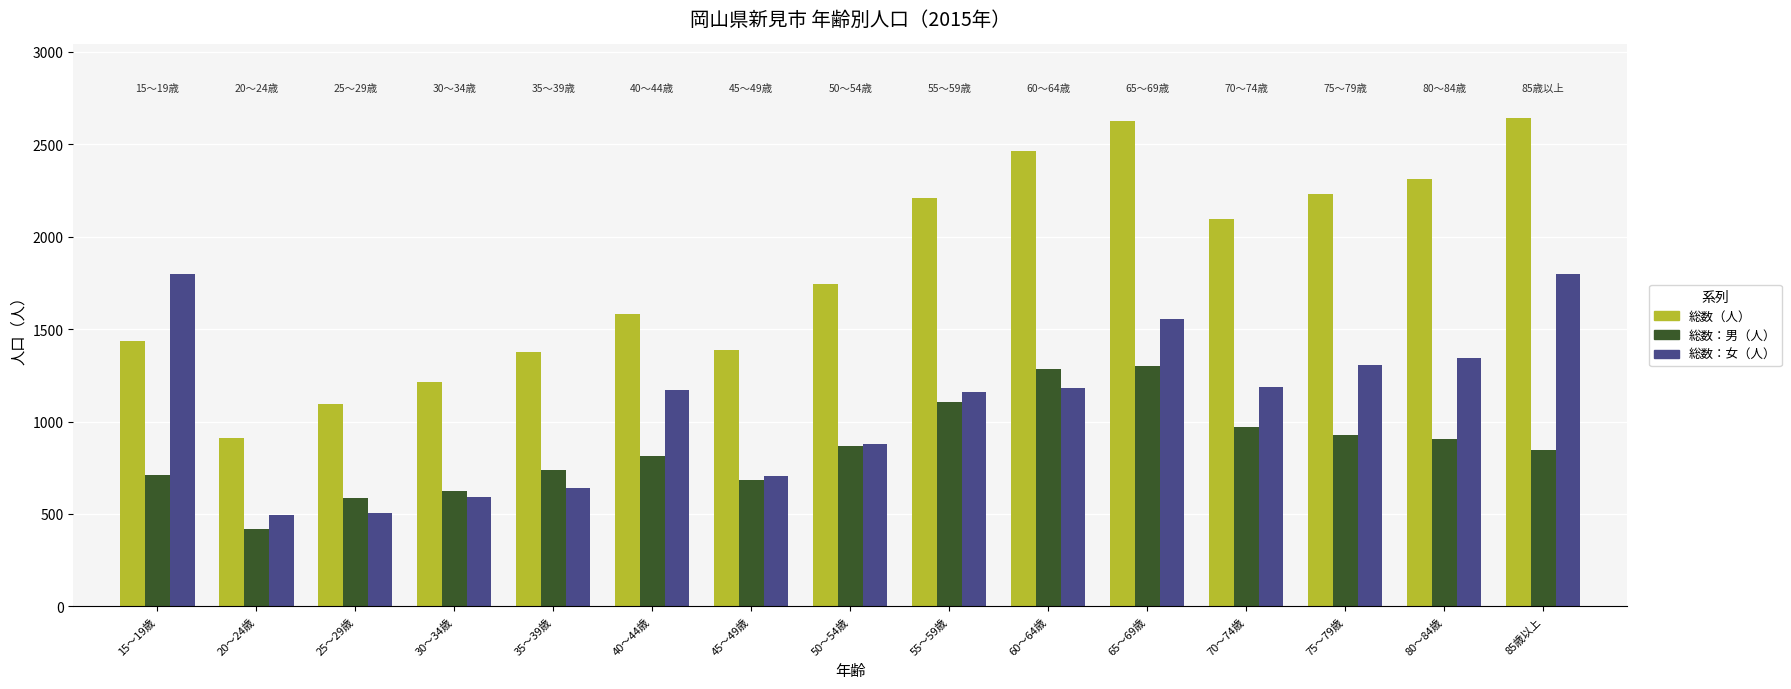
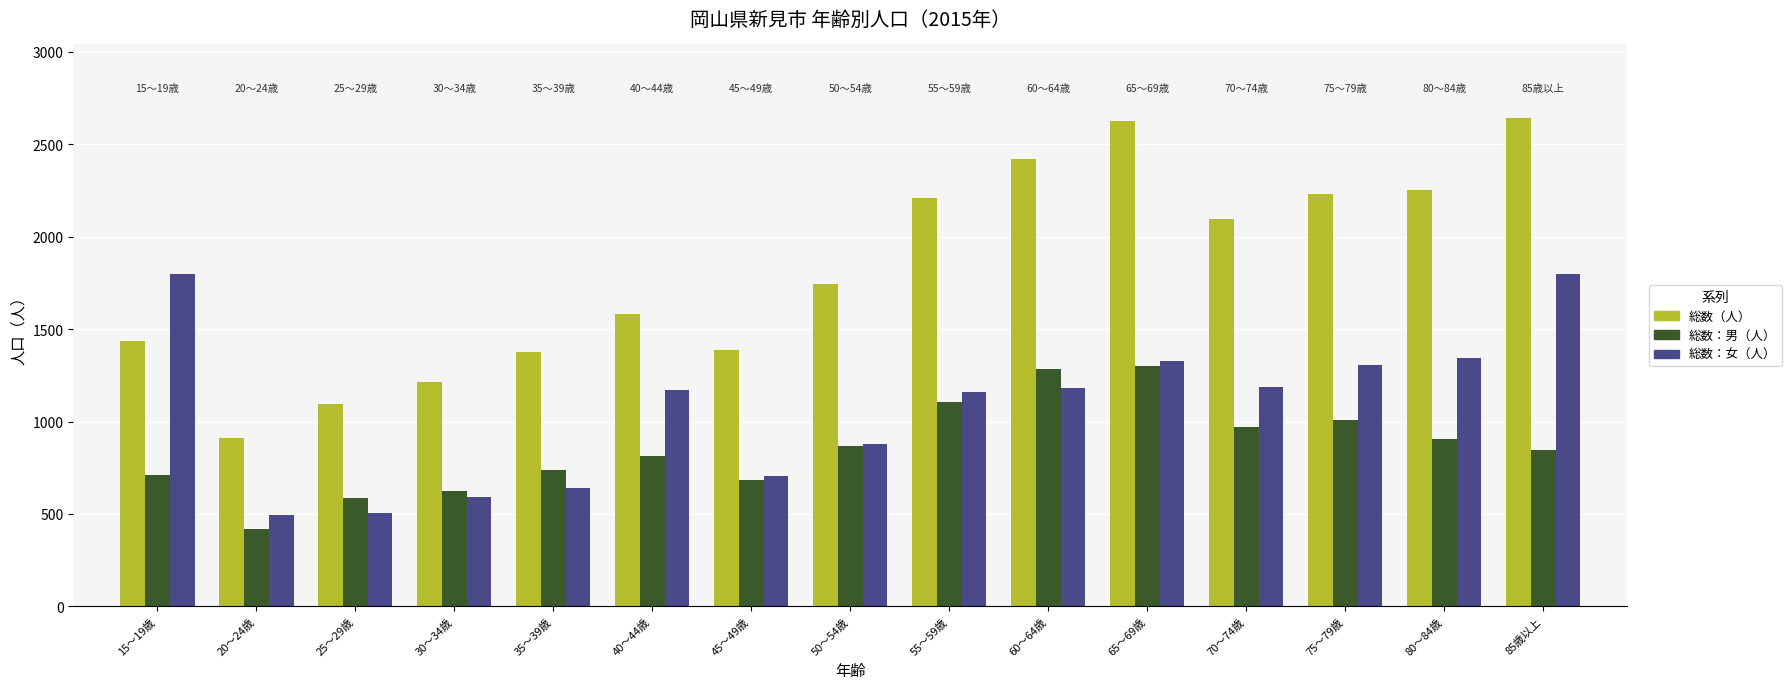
  {
    "総数（人）": {
      "15～19歳": 1440,
      "20～24歳": 910,
      "25～29歳": 1090,
      "30～34歳": 1210,
      "35～39歳": 1370,
      "40～44歳": 1580,
      "45～49歳": 1390,
      "50～54歳": 1750,
      "55～59歳": 2210,
-     "60～64歳": 2470,
+     "60～64歳": 2420,
      "65～69歳": 2630,
      "70～74歳": 2100,
      "75～79歳": 2230,
-     "80～84歳": 2310
+     "80～84歳": 2250
    },
    "総数：男（人）": {
      "15～19歳": 710,
      "20～24歳": 420,
      "25～29歳": 590,
      "30～34歳": 630,
      "35～39歳": 740,
      "40～44歳": 810,
      "45～49歳": 680,
      "50～54歳": 870,
      "55～59歳": 1110,
      "60～64歳": 1280,
      "65～69歳": 1300,
      "70～74歳": 970,
-     "75～79歳": 930,
+     "75～79歳": 1010,
      "80～84歳": 910,
      "85歳以上": 850
    },
    "総数：女（人）": {
      "15～19歳": 1800,
      "20～24歳": 490,
      "25～29歳": 510,
      "30～34歳": 590,
      "35～39歳": 640,
      "40～44歳": 1170,
      "45～49歳": 710,
      "50～54歳": 880,
      "55～59歳": 1160,
      "60～64歳": 1180,
-     "65～69歳": 1550,
+     "65～69歳": 1330,
      "70～74歳": 1190,
      "75～79歳": 1300,
      "80～84歳": 1350,
      "85歳以上": 1800
    }
  }
